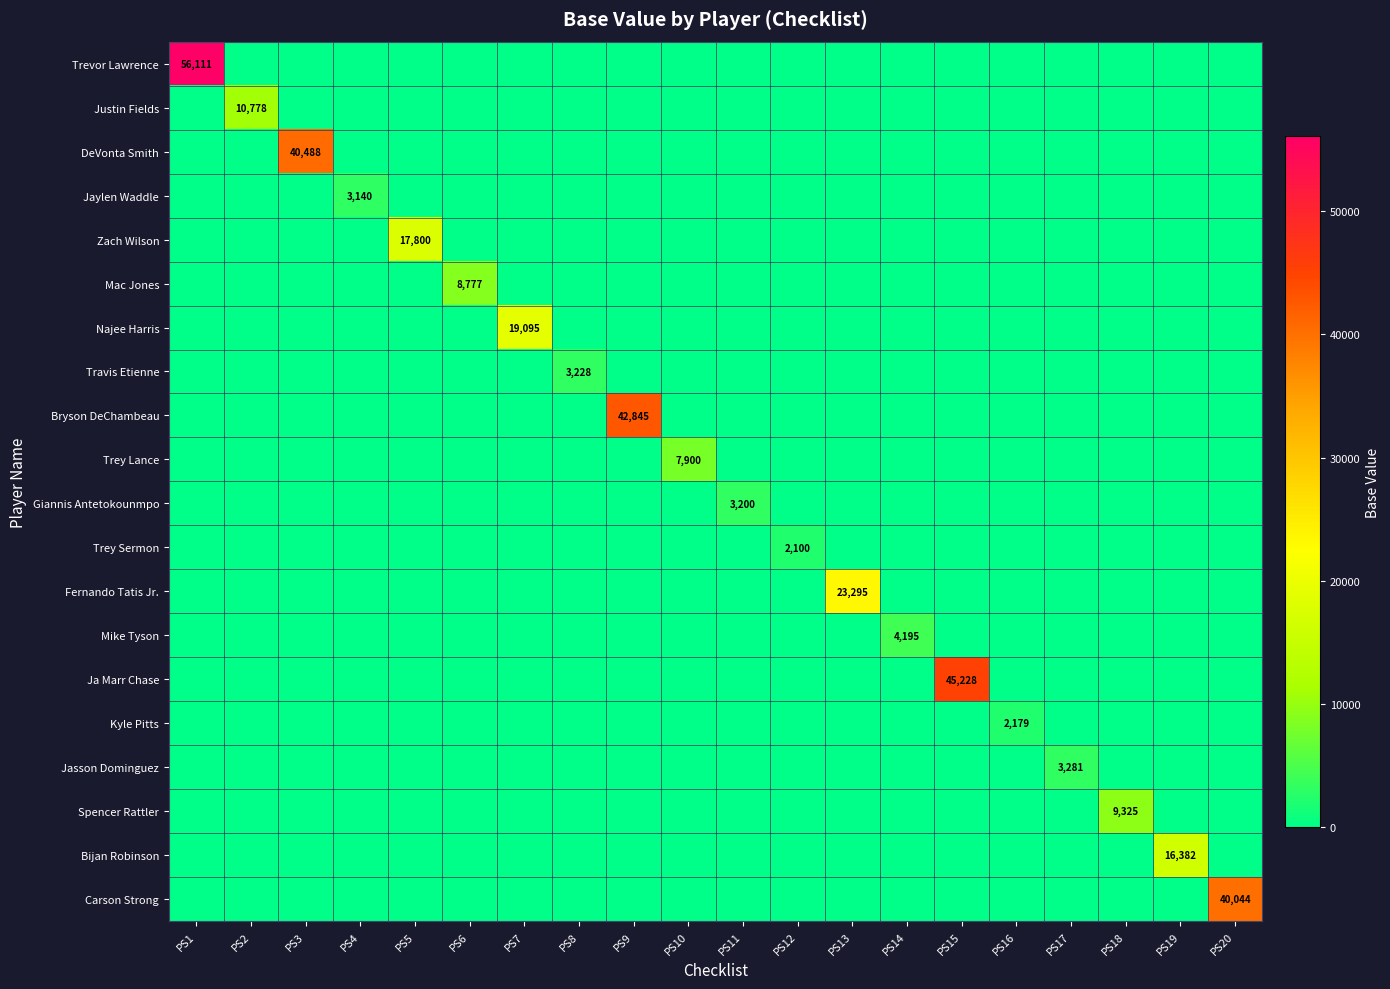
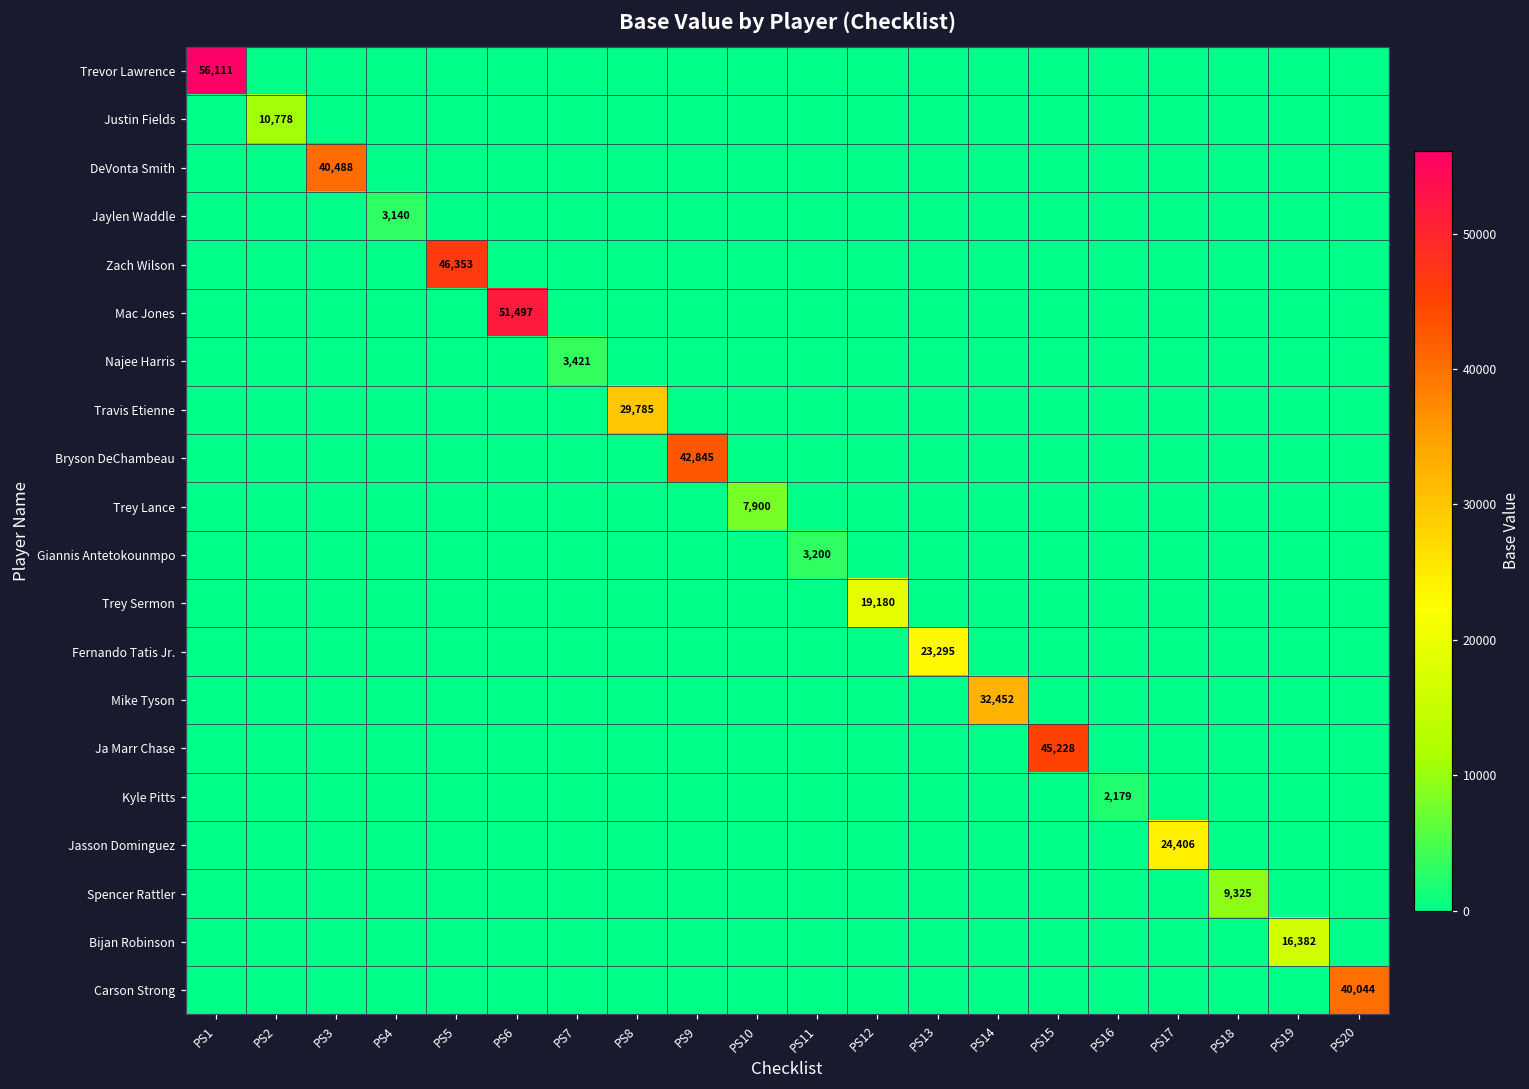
  {
    "Trevor Lawrence": {
      "PS1": "56,111"
    },
    "Justin Fields": {
      "PS2": "10,778"
    },
    "DeVonta Smith": {
      "PS3": "40,488"
    },
    "Jaylen Waddle": {
      "PS4": "3,140"
    },
    "Zach Wilson": {
-     "PS5": "17,800"
+     "PS5": "46,353"
    },
    "Mac Jones": {
-     "PS6": "8,777"
+     "PS6": "51,497"
    },
    "Najee Harris": {
-     "PS7": "19,095"
+     "PS7": "3,421"
    },
    "Travis Etienne": {
-     "PS8": "3,228"
+     "PS8": "29,785"
    },
    "Bryson DeChambeau": {
      "PS9": "42,845"
    },
    "Trey Lance": {
      "PS10": "7,900"
    },
    "Giannis Antetokounmpo": {
      "PS11": "3,200"
    },
    "Trey Sermon": {
-     "PS12": "2,100"
+     "PS12": "19,180"
    },
    "Fernando Tatis Jr.": {
      "PS13": "23,295"
    },
    "Mike Tyson": {
-     "PS14": "4,195"
+     "PS14": "32,452"
    },
    "Ja Marr Chase": {
      "PS15": "45,228"
    },
    "Kyle Pitts": {
      "PS16": "2,179"
    },
    "Jasson Dominguez": {
-     "PS17": "3,281"
+     "PS17": "24,406"
    },
    "Spencer Rattler": {
      "PS18": "9,325"
    },
    "Bijan Robinson": {
      "PS19": "16,382"
    },
    "Carson Strong": {
      "PS20": "40,044"
    }
  }
